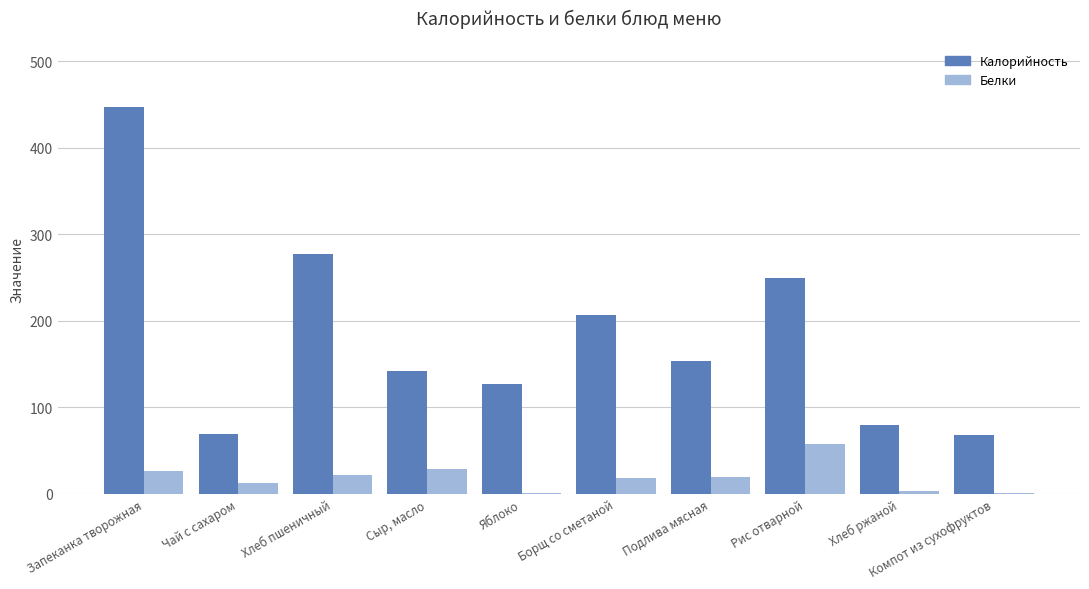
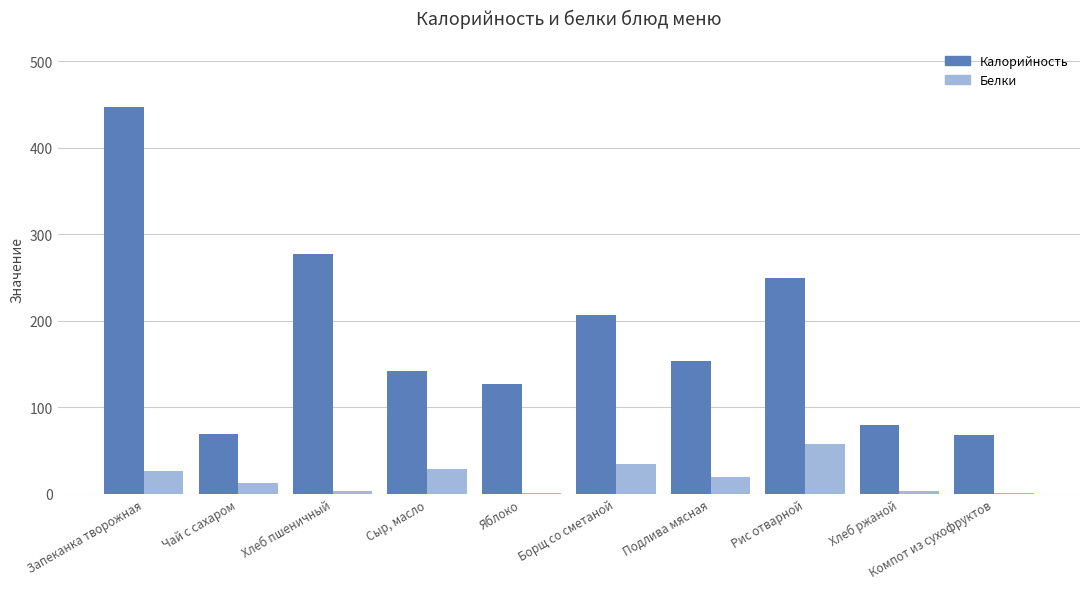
  {
    "Калорийность": {
      "Запеканка творожная": 450,
      "Чай с сахаром": 70,
      "Хлеб пшеничный": 280,
      "Сыр, масло": 140,
      "Яблоко": 130,
      "Борщ со сметаной": 210,
      "Подлива мясная": 150,
      "Рис отварной": 250,
      "Хлеб ржаной": 80,
      "Компот из сухофруктов": 70
    },
    "Белки": {
      "Запеканка творожная": 30,
      "Чай с сахаром": 10,
-     "Хлеб пшеничный": 20,
+     "Хлеб пшеничный": 0,
      "Сыр, масло": 30,
-     "Борщ со сметаной": 20,
+     "Борщ со сметаной": 40,
      "Подлива мясная": 20,
      "Рис отварной": 60,
      "Хлеб ржаной": 0
    }
  }
